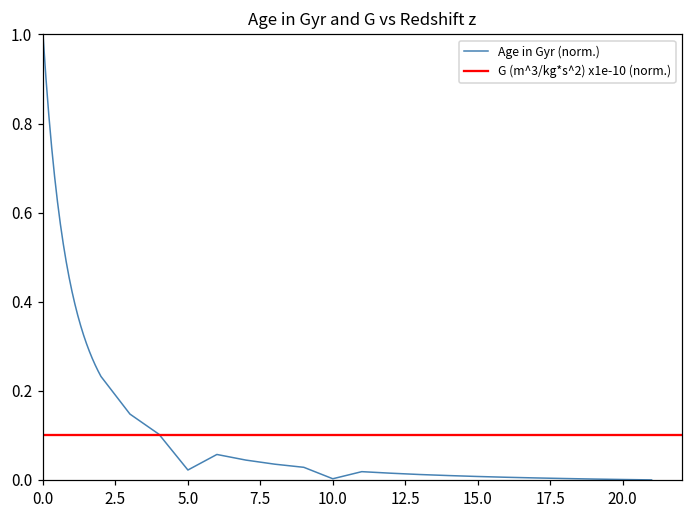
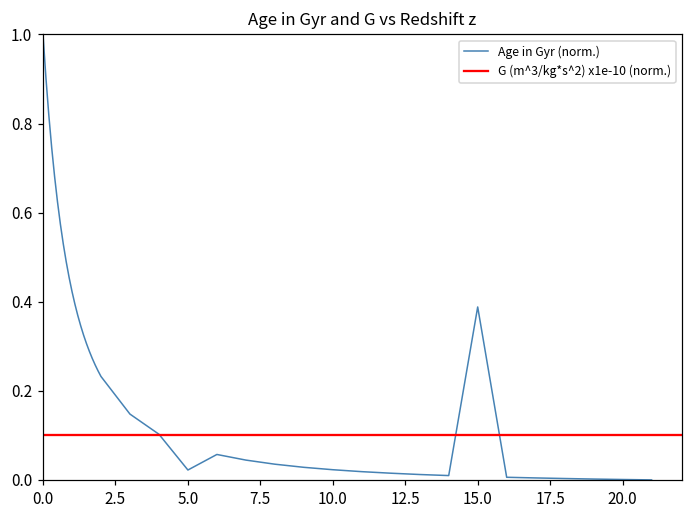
  {
    "0.0": 1.00,
    "5.0": 0.02,
-   "10.0": 0.00,
-   "15.0": 0.01,
+   "10.0": 0.02,
+   "15.0": 0.39,
    "20.0": 0.00
  }
